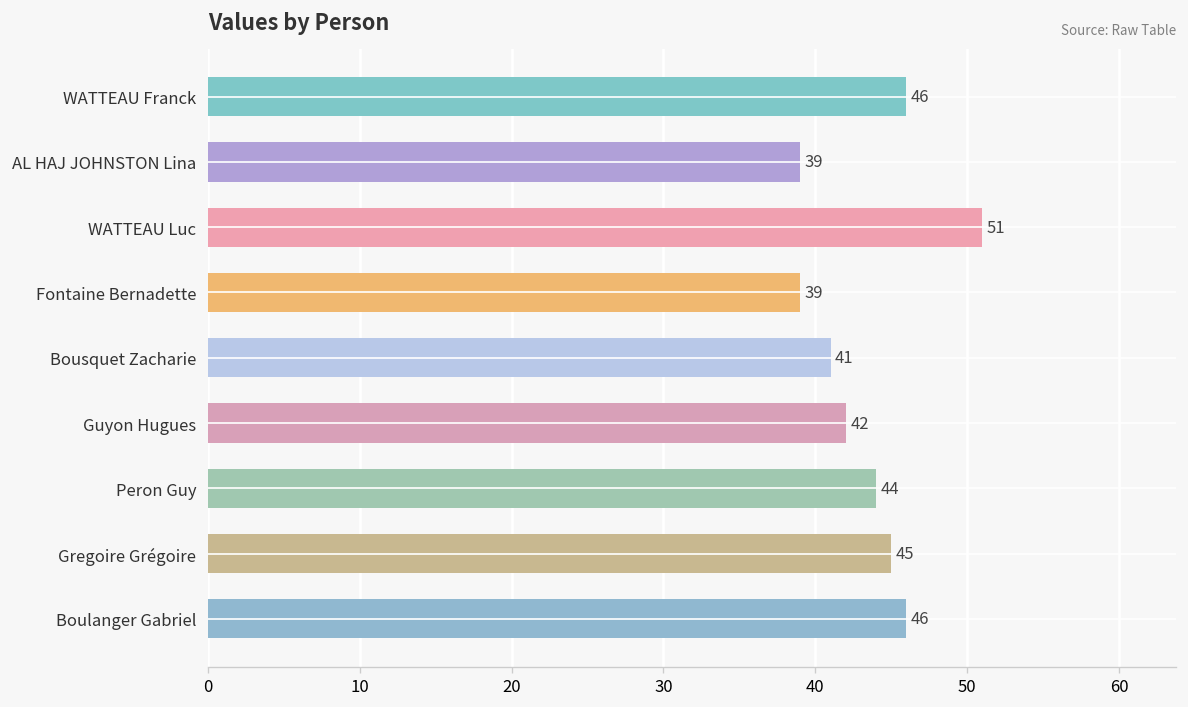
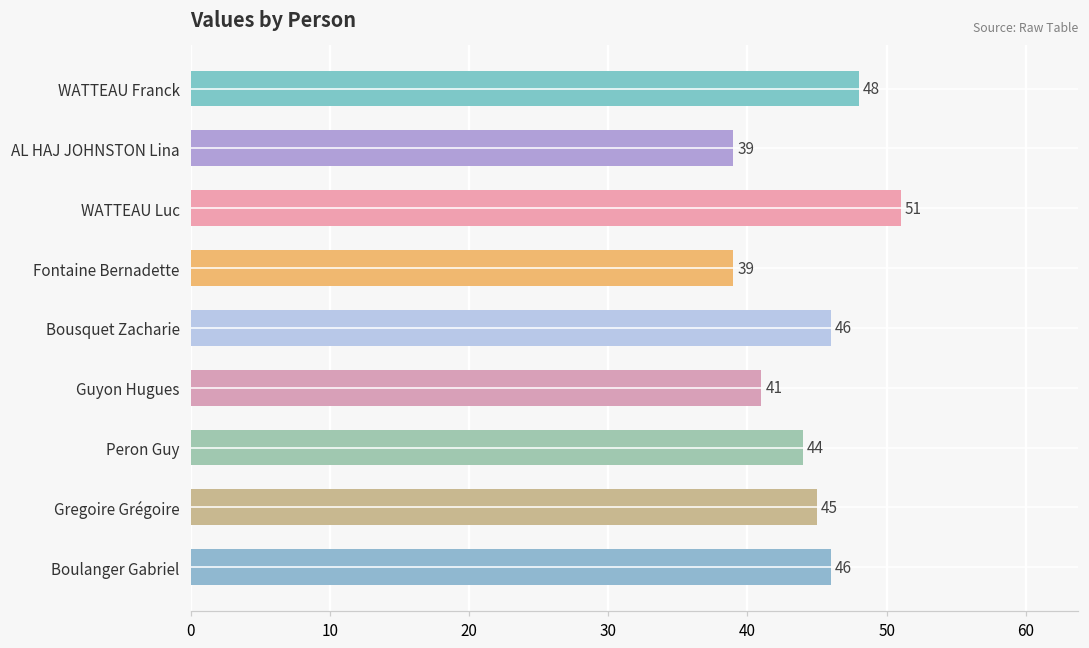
  {
-   "WATTEAU Franck": 46,
+   "WATTEAU Franck": 48,
    "AL HAJ JOHNSTON Lina": 39,
    "WATTEAU Luc": 51,
    "Fontaine Bernadette": 39,
-   "Bousquet Zacharie": 41,
-   "Guyon Hugues": 42,
+   "Bousquet Zacharie": 46,
+   "Guyon Hugues": 41,
    "Peron Guy": 44,
    "Gregoire Grégoire": 45,
    "Boulanger Gabriel": 46
  }
